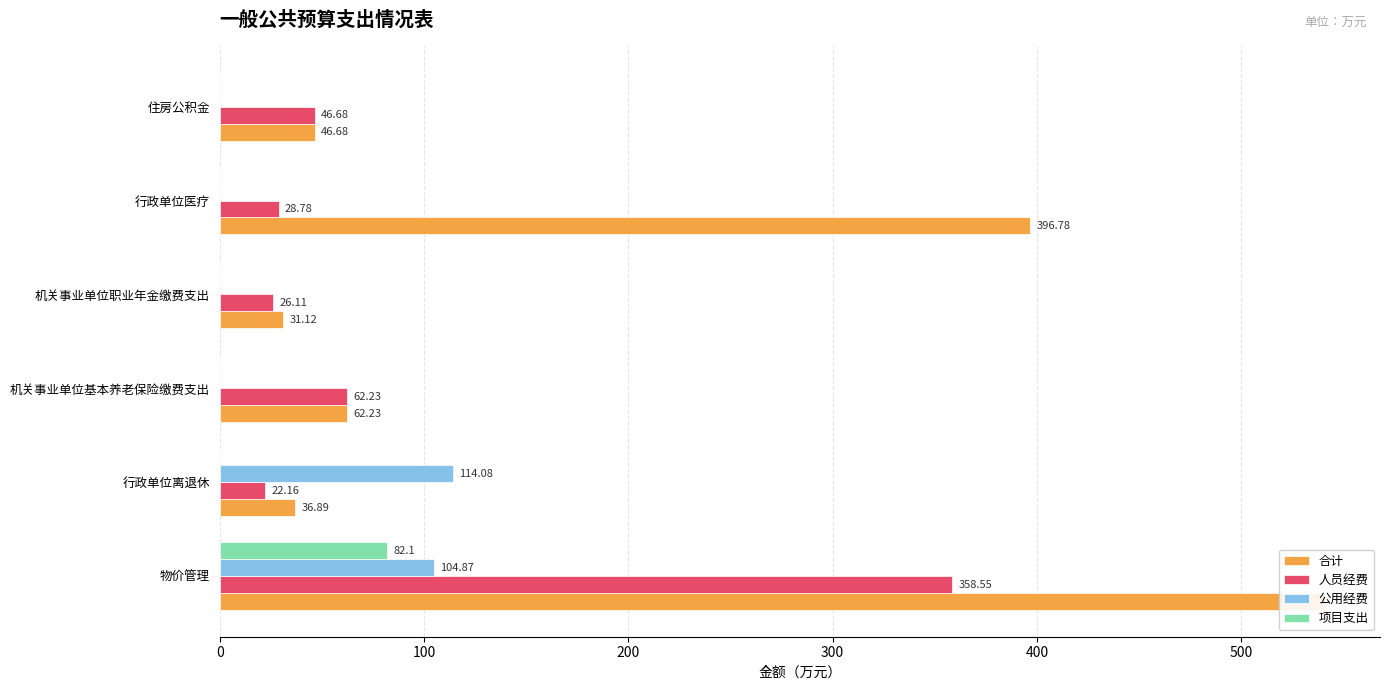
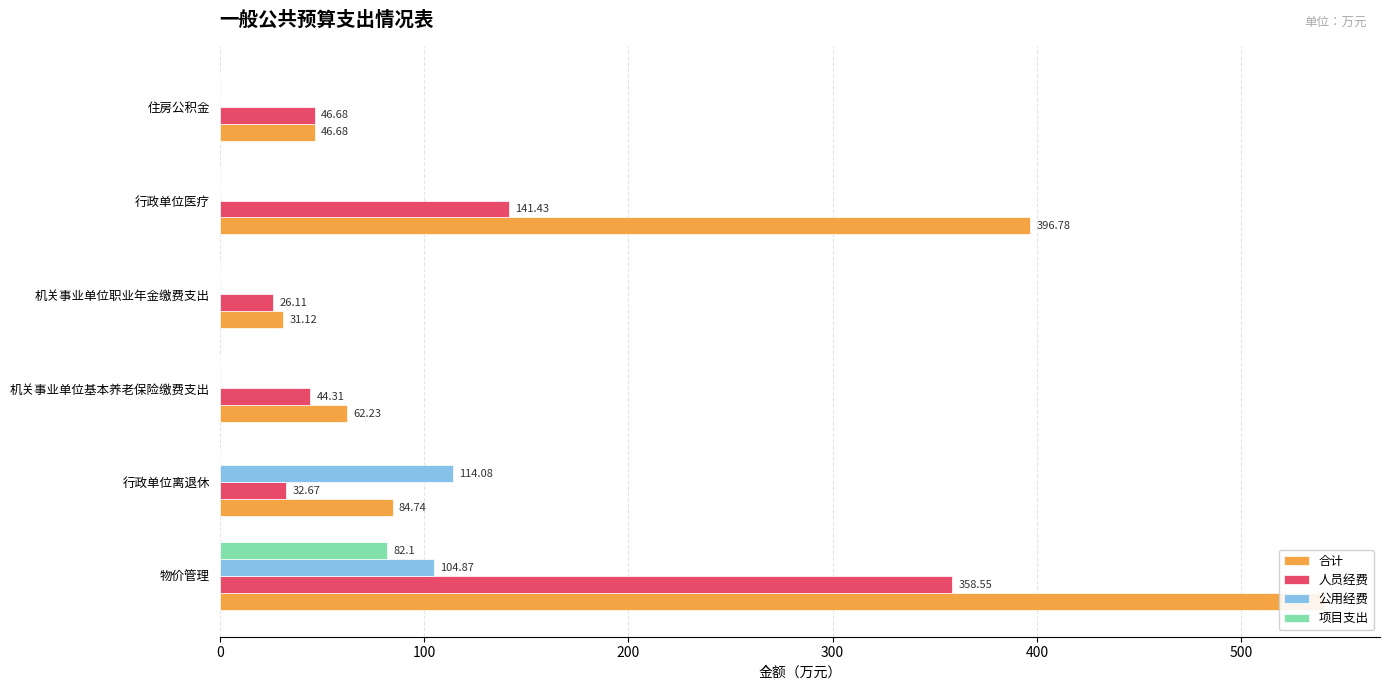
  {
    "合计": {
      "住房公积金": 46.68,
      "行政单位医疗": 396.78,
      "机关事业单位职业年金缴费支出": 31.12,
      "机关事业单位基本养老保险缴费支出": 62.23,
-     "行政单位离退休": 36.89
+     "行政单位离退休": 84.74
    },
    "人员经费": {
      "住房公积金": 46.68,
-     "行政单位医疗": 28.78,
+     "行政单位医疗": 141.43,
      "机关事业单位职业年金缴费支出": 26.11,
-     "机关事业单位基本养老保险缴费支出": 62.23,
-     "行政单位离退休": 22.16,
+     "机关事业单位基本养老保险缴费支出": 44.31,
+     "行政单位离退休": 32.67,
      "物价管理": 358.55
    },
    "公用经费": {
      "行政单位离退休": 114.08,
      "物价管理": 104.87
    },
    "项目支出": {
      "物价管理": 82.1
    }
  }
